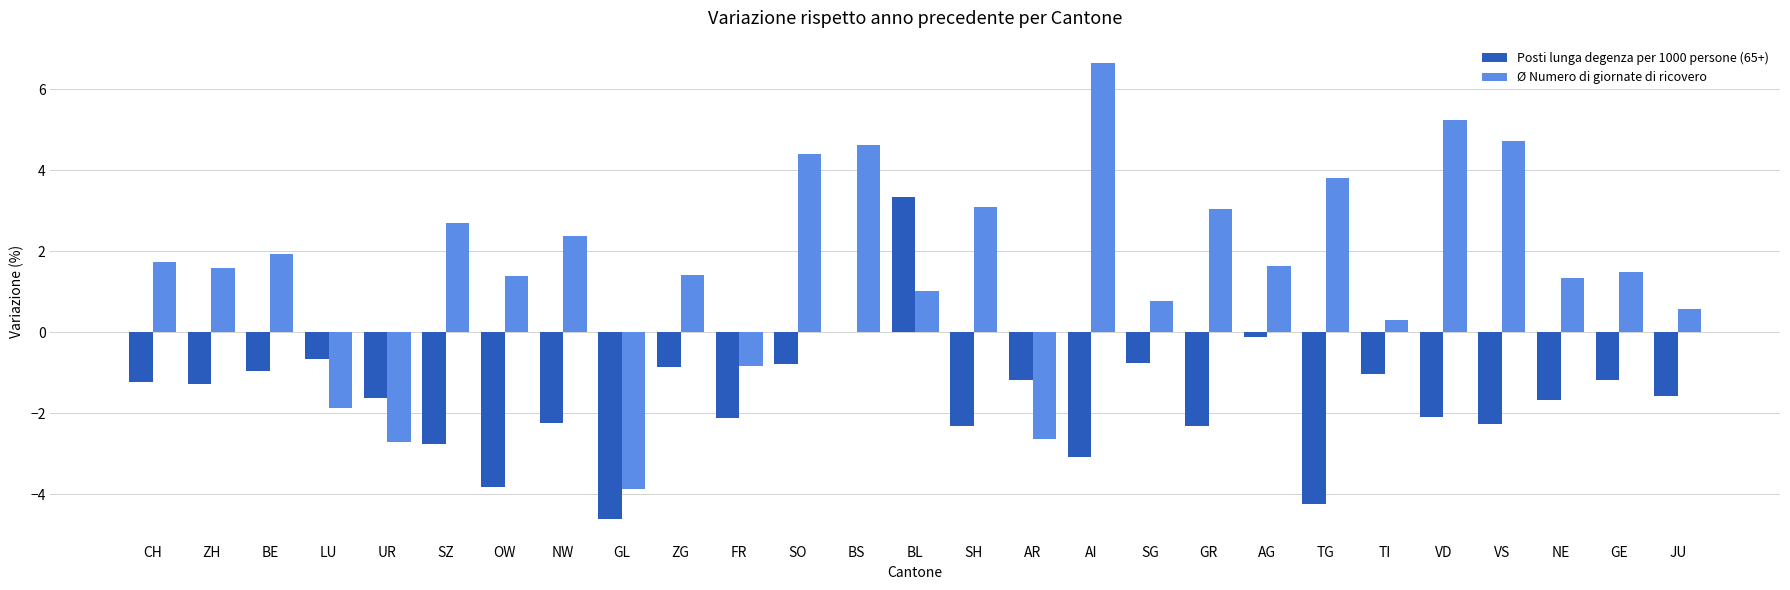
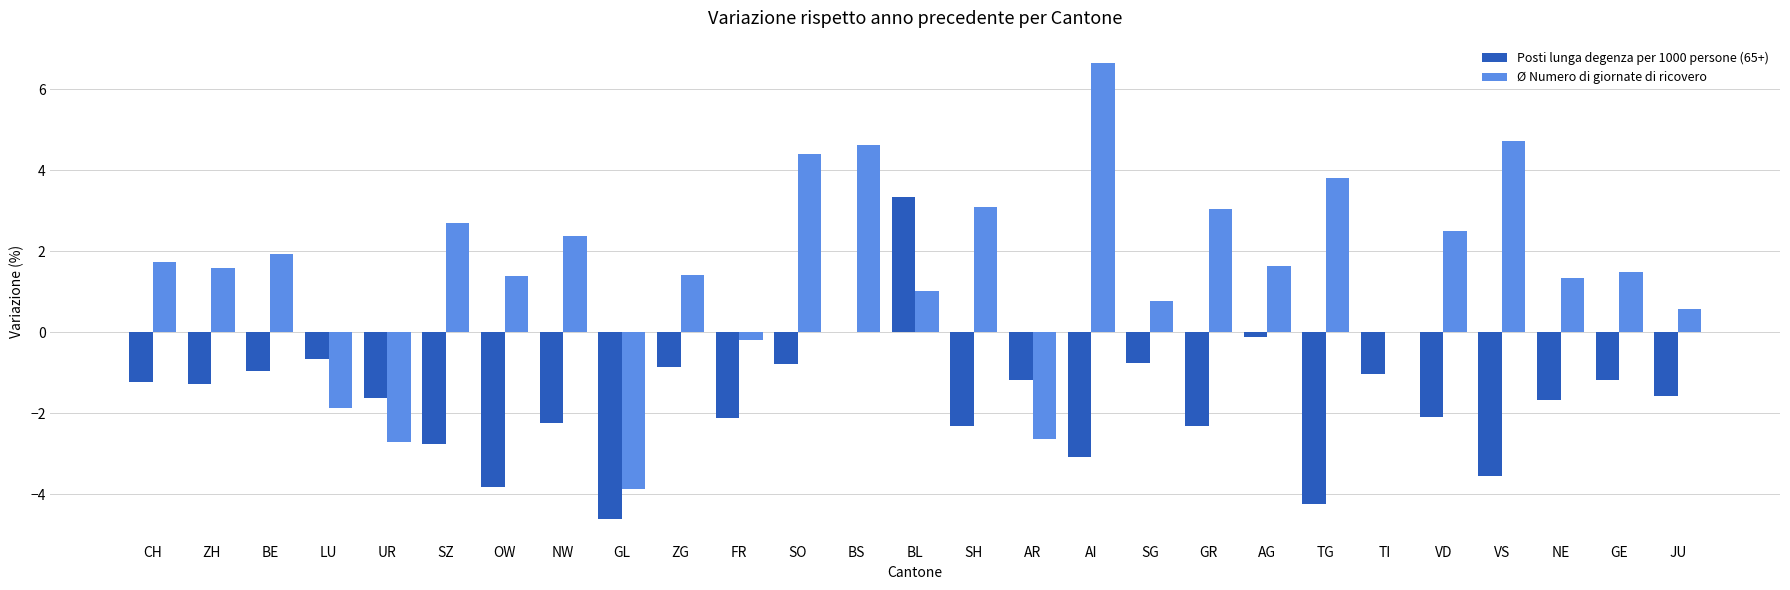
  {
    "Posti lunga degenza per 1000 persone (65+)": {
      "CH": -1.2,
      "ZH": -1.3,
      "BE": -1.0,
      "LU": -0.7,
      "UR": -1.6,
      "SZ": -2.8,
      "OW": -3.8,
      "NW": -2.2,
      "GL": -4.6,
      "ZG": -0.9,
      "FR": -2.1,
      "SO": -0.8,
      "BS": 0.0,
      "BL": 3.3,
      "SH": -2.3,
      "AR": -1.2,
      "AI": -3.1,
      "SG": -0.8,
      "GR": -2.3,
      "AG": -0.1,
      "TG": -4.2,
      "TI": -1.0,
      "VD": -2.1,
-     "VS": -2.3,
+     "VS": -3.6,
      "NE": -1.7,
      "GE": -1.2,
      "JU": -1.6
    },
    "Ø Numero di giornate di ricovero": {
      "CH": 1.7,
      "ZH": 1.6,
      "BE": 1.9,
      "LU": -1.9,
      "UR": -2.7,
      "SZ": 2.7,
      "OW": 1.4,
      "NW": 2.4,
      "GL": -3.9,
      "ZG": 1.4,
-     "FR": -0.8,
+     "FR": -0.2,
      "SO": 4.4,
      "BS": 4.6,
      "BL": 1.0,
      "SH": 3.1,
      "AR": -2.6,
      "AI": 6.6,
      "SG": 0.8,
      "GR": 3.1,
      "AG": 1.6,
      "TG": 3.8,
-     "TI": 0.3,
-     "VD": 5.2,
+     "TI": 0.0,
+     "VD": 2.5,
      "VS": 4.7,
      "NE": 1.3,
      "GE": 1.5,
      "JU": 0.6
    }
  }
